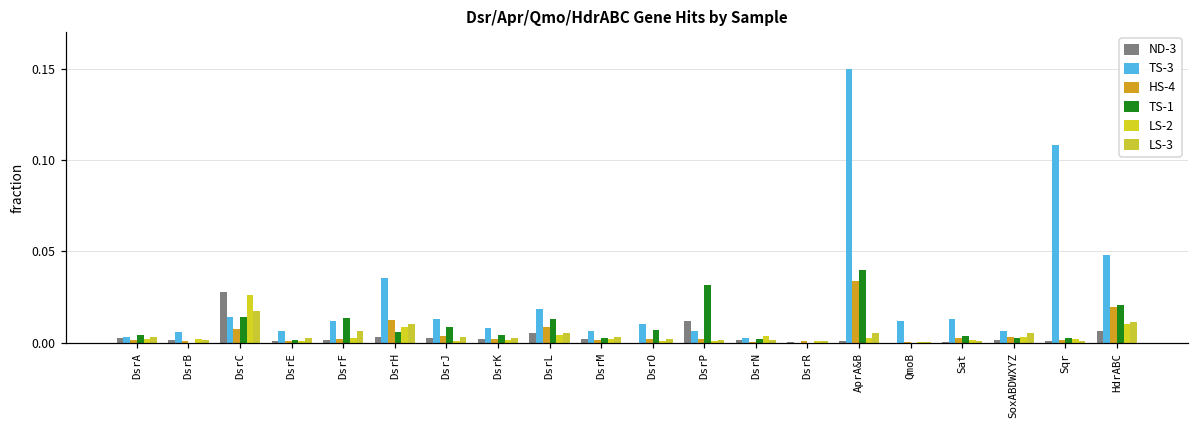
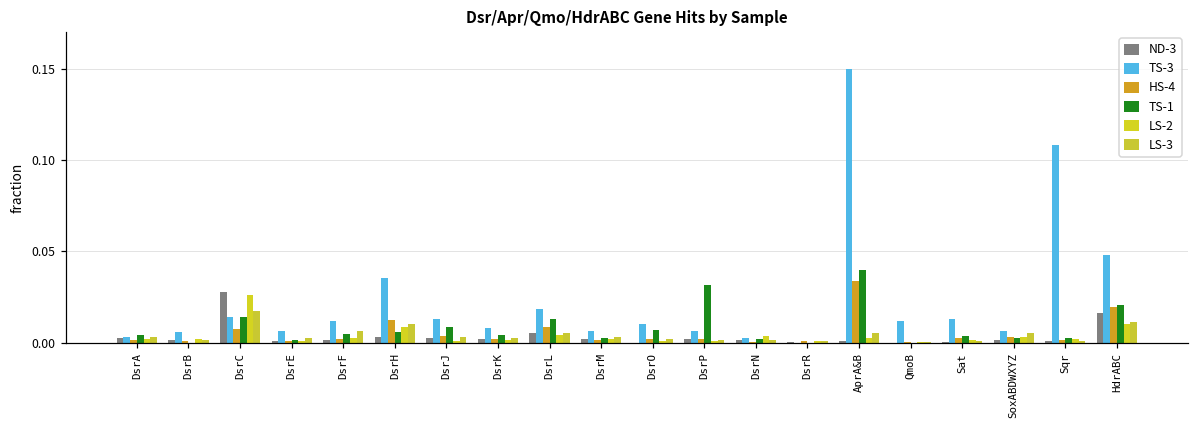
  {
    "ND-3": {
      "DsrA": 0.003,
      "DsrC": 0.028,
      "DsrH": 0.003,
      "DsrJ": 0.003,
      "DsrK": 0.002,
      "DsrL": 0.005,
      "DsrM": 0.002,
      "DsrO": 0.000,
-     "DsrP": 0.012,
+     "DsrP": 0.002,
      "QmoB": 0.000,
      "SoxABDWXYZ": 0.002,
-     "HdrABC": 0.007
+     "HdrABC": 0.016
    },
    "TS-3": {
      "DsrA": 0.003,
      "DsrB": 0.006,
      "DsrC": 0.014,
      "DsrE": 0.007,
      "DsrF": 0.012,
      "DsrH": 0.035,
      "DsrJ": 0.013,
      "DsrK": 0.008,
      "DsrL": 0.018,
      "DsrM": 0.006,
      "DsrO": 0.010,
      "DsrP": 0.006,
      "DsrN": 0.003,
      "DsrR": 0.000,
      "AprA&B": 0.150,
      "QmoB": 0.012,
      "Sat": 0.013,
      "SoxABDWXYZ": 0.007,
      "Sqr": 0.108,
      "HdrABC": 0.048
    },
    "TS-1": {
      "DsrA": 0.004,
      "DsrB": 0.000,
      "DsrC": 0.014,
-     "DsrF": 0.014,
+     "DsrF": 0.005,
      "DsrH": 0.006,
      "DsrJ": 0.008,
      "DsrK": 0.004,
      "DsrL": 0.013,
      "DsrM": 0.002,
      "DsrO": 0.007,
      "DsrP": 0.031,
      "DsrN": 0.002,
      "DsrR": 0.000,
      "AprA&B": 0.040,
      "QmoB": 0.000,
      "Sat": 0.004,
      "SoxABDWXYZ": 0.002,
      "Sqr": 0.002,
      "HdrABC": 0.020
    }
  }
